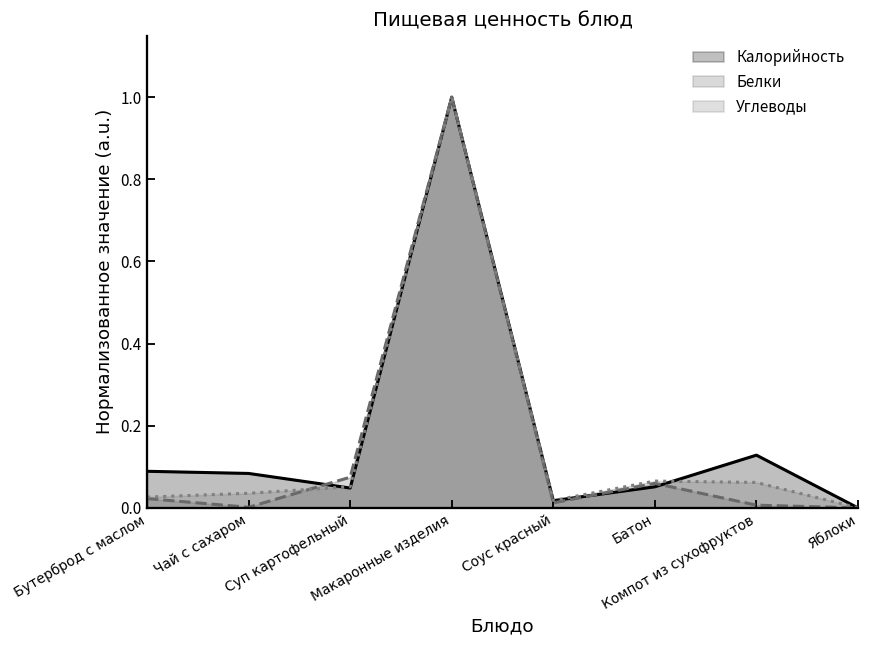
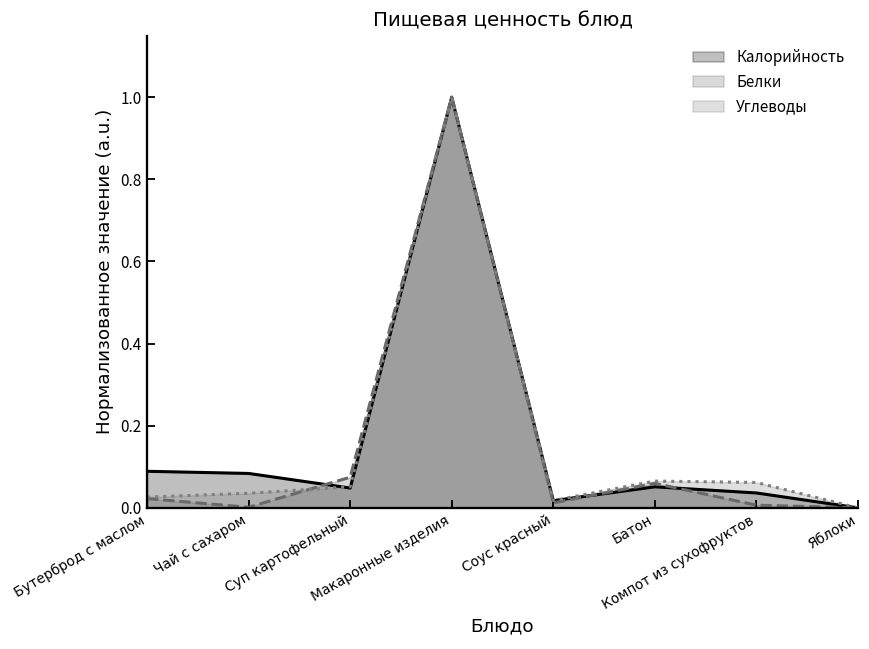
  {
    "Калорийность": {
      "Бутерброд с маслом": 0.09,
      "Чай с сахаром": 0.08,
      "Батон": 0.05,
-     "Компот из сухофруктов": 0.13
+     "Компот из сухофруктов": 0.04
    }
  }
